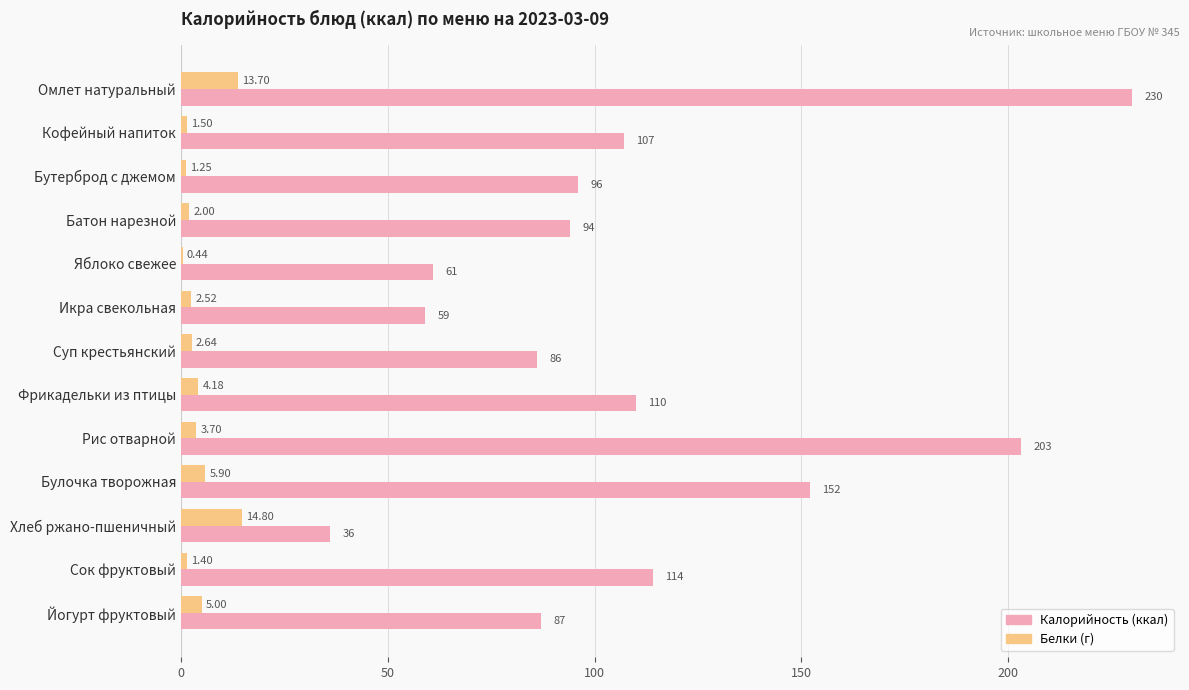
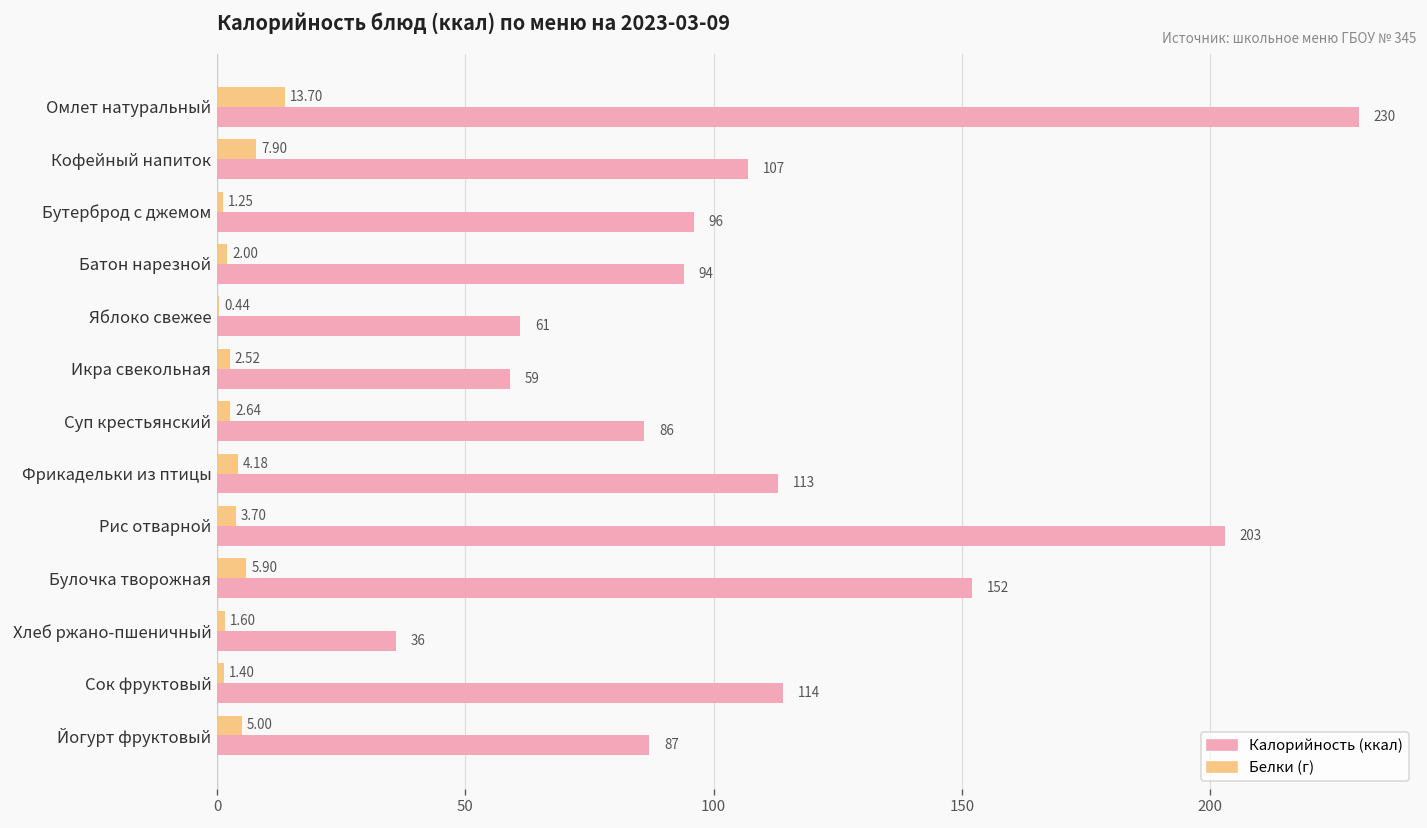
  {
    "Калорийность (ккал)": {
      "Омлет натуральный": 230,
      "Кофейный напиток": 107,
      "Бутерброд с джемом": 96,
      "Батон нарезной": 94,
      "Яблоко свежее": 61,
      "Икра свекольная": 59,
      "Суп крестьянский": 86,
-     "Фрикадельки из птицы": 110,
+     "Фрикадельки из птицы": 113,
      "Рис отварной": 203,
      "Булочка творожная": 152,
      "Хлеб ржано-пшеничный": 36,
      "Сок фруктовый": 114,
      "Йогурт фруктовый": 87
    },
    "Белки (г)": {
      "Омлет натуральный": 13.70,
-     "Кофейный напиток": 1.50,
+     "Кофейный напиток": 7.90,
      "Бутерброд с джемом": 1.25,
      "Батон нарезной": 2.00,
      "Яблоко свежее": 0.44,
      "Икра свекольная": 2.52,
      "Суп крестьянский": 2.64,
      "Фрикадельки из птицы": 4.18,
      "Рис отварной": 3.70,
      "Булочка творожная": 5.90,
-     "Хлеб ржано-пшеничный": 14.80,
+     "Хлеб ржано-пшеничный": 1.60,
      "Сок фруктовый": 1.40,
      "Йогурт фруктовый": 5.00
    }
  }
